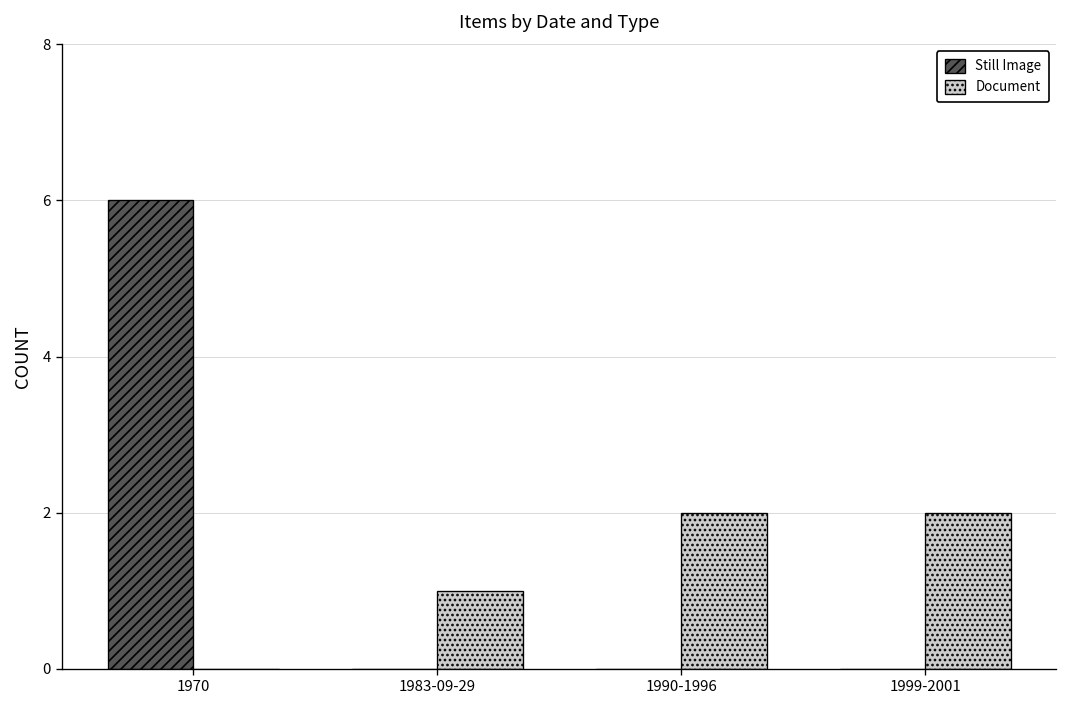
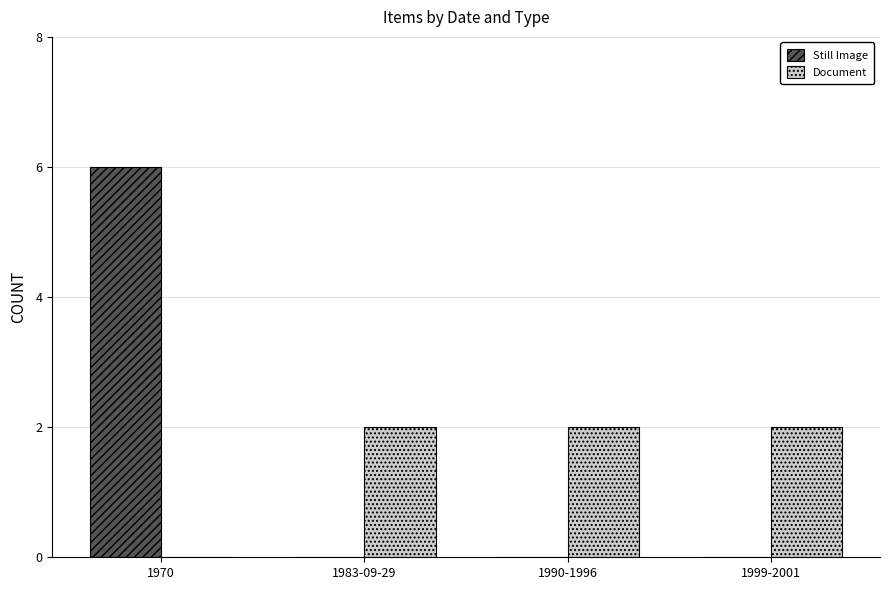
  {
    "Still Image": {
      "1970": 6,
      "1983-09-29": 0,
      "1990-1996": 0,
      "1999-2001": 0
    },
    "Document": {
      "1970": 0,
-     "1983-09-29": 1,
+     "1983-09-29": 2,
      "1990-1996": 2,
      "1999-2001": 2
    }
  }
